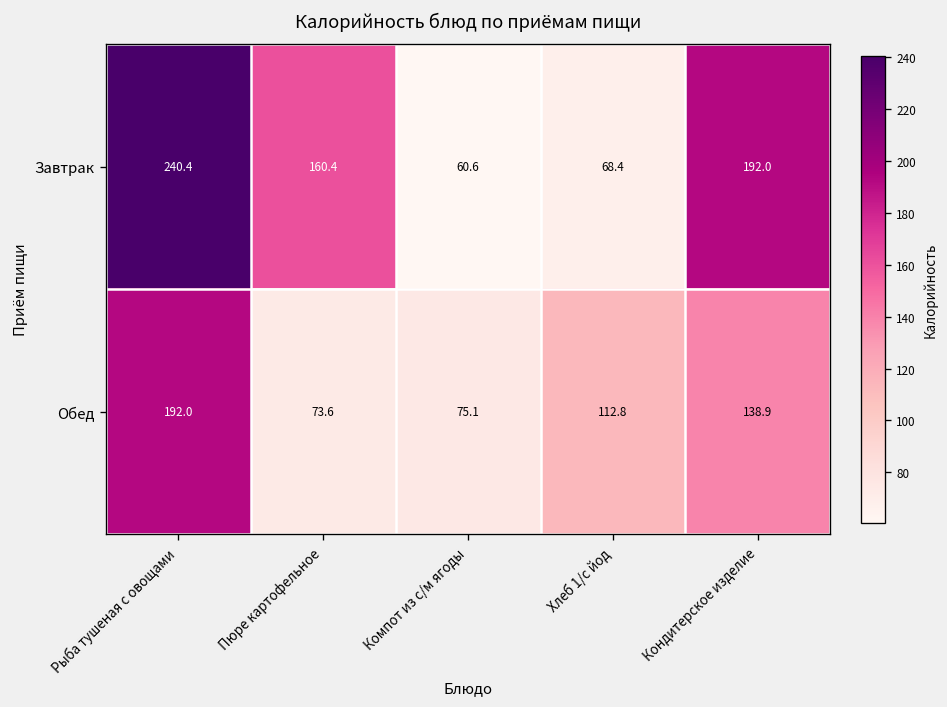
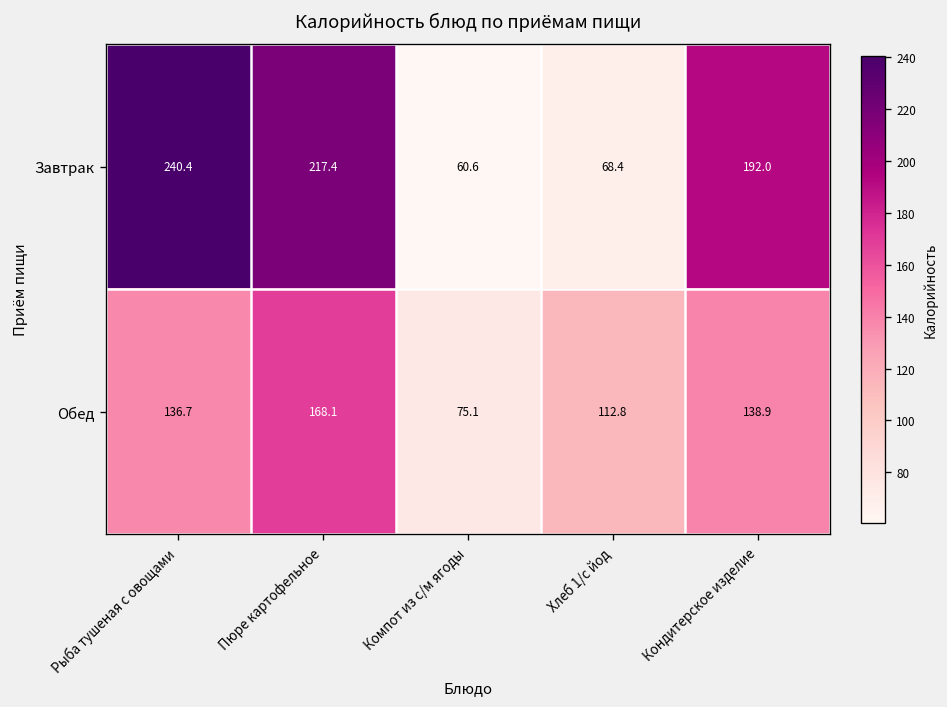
  {
    "Завтрак": {
      "Рыба тушеная с овощами": 240.4,
-     "Пюре картофельное": 160.4,
+     "Пюре картофельное": 217.4,
      "Компот из с/м ягоды": 60.6,
      "Хлеб 1/с йод": 68.4,
      "Кондитерское изделие": 192.0
    },
    "Обед": {
-     "Рыба тушеная с овощами": 192.0,
-     "Пюре картофельное": 73.6,
+     "Рыба тушеная с овощами": 136.7,
+     "Пюре картофельное": 168.1,
      "Компот из с/м ягоды": 75.1,
      "Хлеб 1/с йод": 112.8,
      "Кондитерское изделие": 138.9
    }
  }
